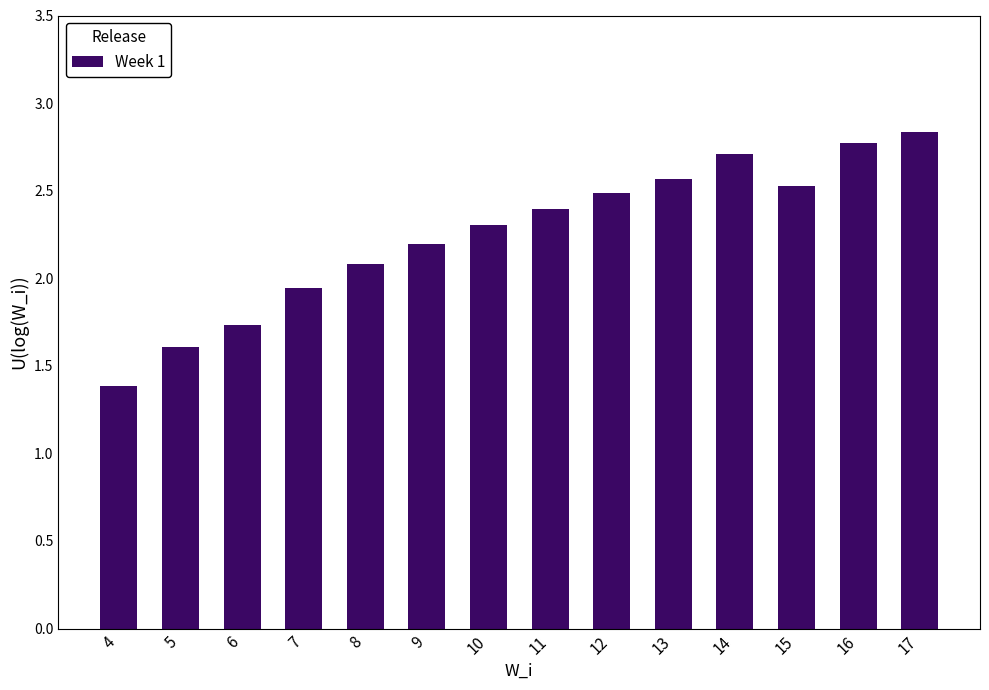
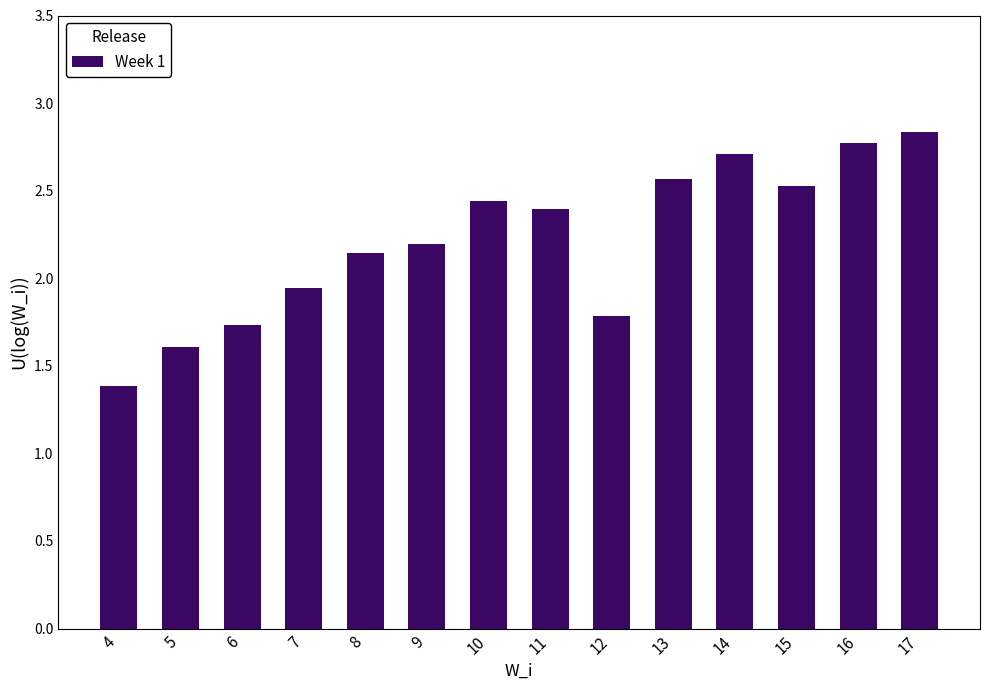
  {
    "4": 1.39,
    "5": 1.61,
    "6": 1.73,
    "7": 1.95,
-   "8": 2.08,
+   "8": 2.14,
    "9": 2.20,
-   "10": 2.30,
+   "10": 2.44,
    "11": 2.40,
-   "12": 2.48,
+   "12": 1.78,
    "13": 2.56,
    "14": 2.71,
    "15": 2.52,
    "16": 2.77,
    "17": 2.83
  }
